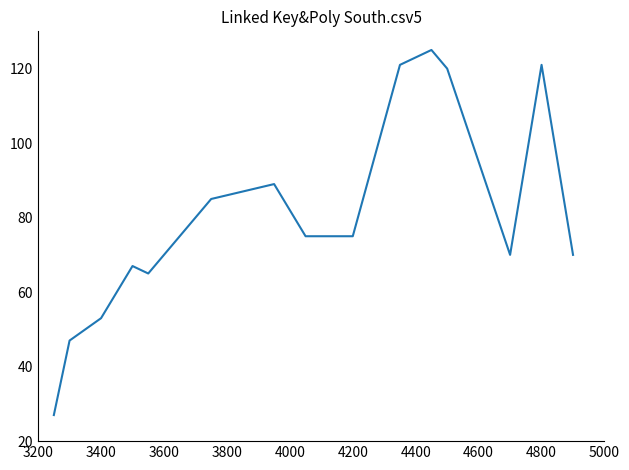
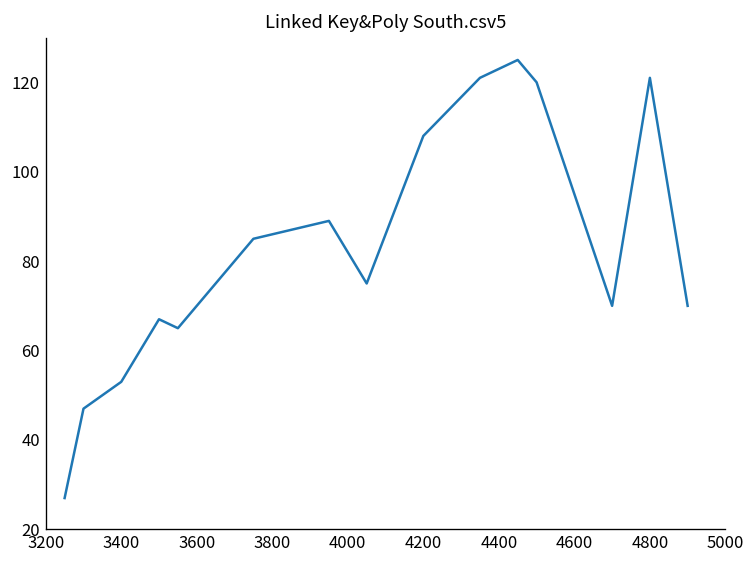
  {
    "3400": 53,
-   "4200": 75,
+   "4200": 108,
    "4800": 121
  }
